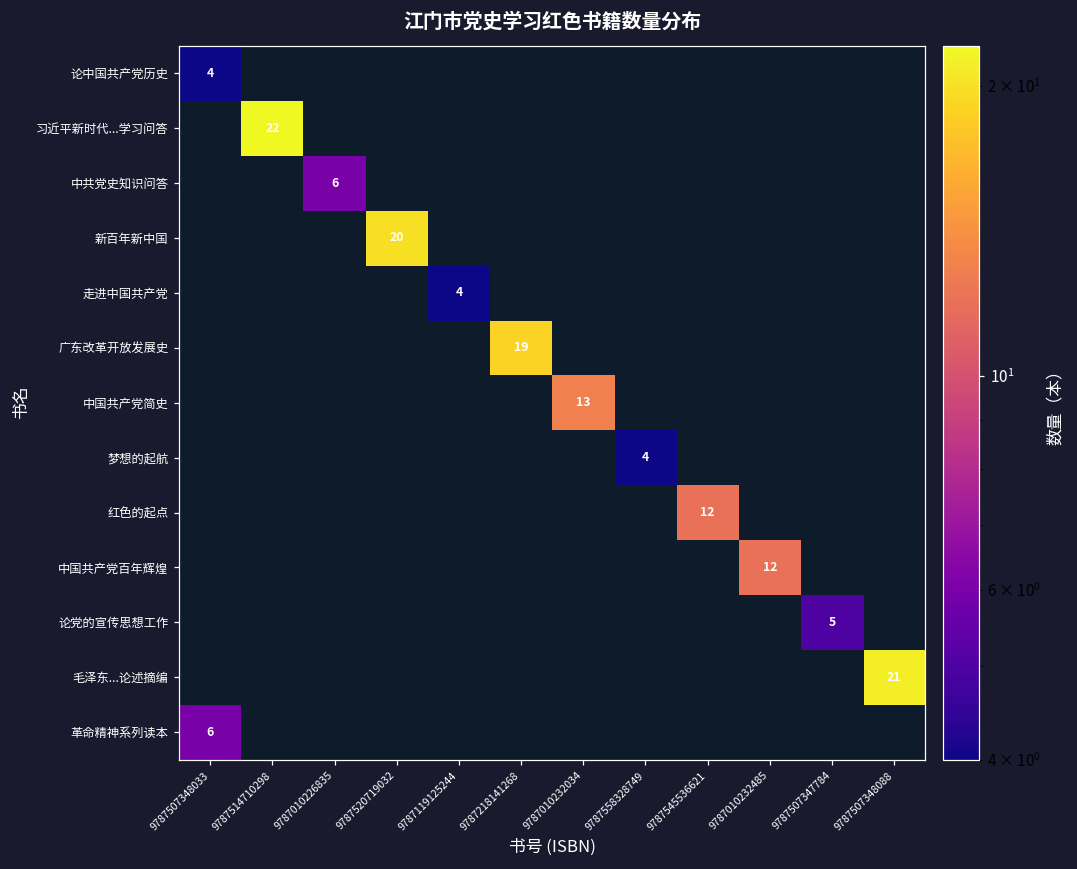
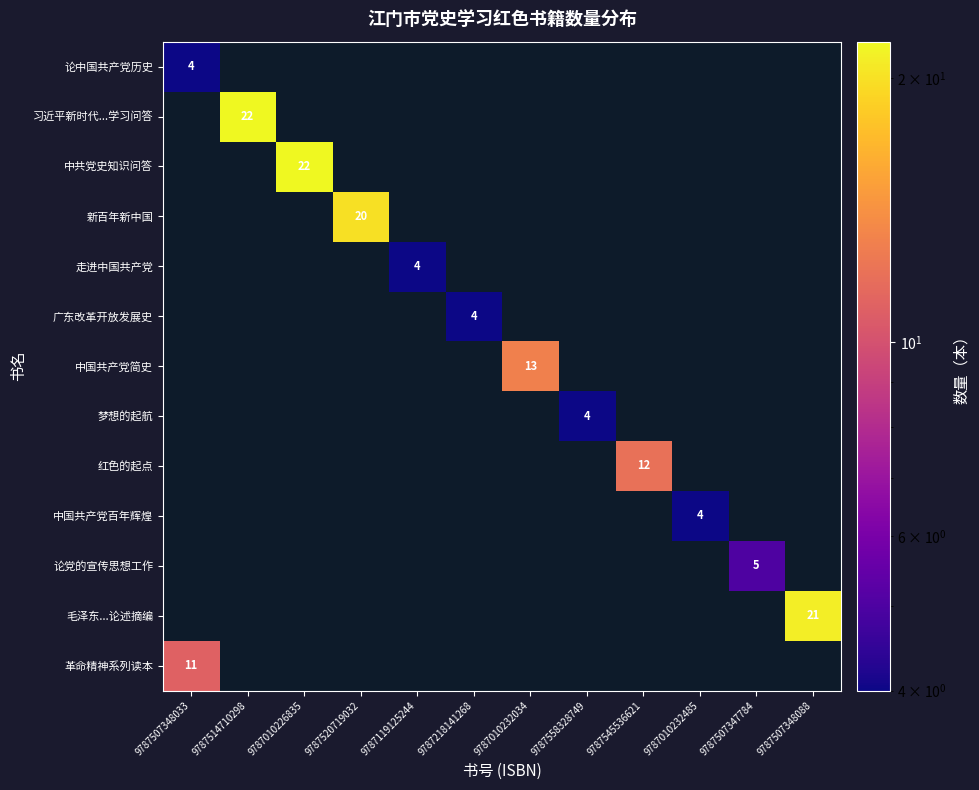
  {
    "论中国共产党历史": {
      "9787507348033": 4
    },
    "习近平新时代...学习问答": {
      "9787514710298": 22
    },
    "中共党史知识问答": {
-     "9787010226835": 6
+     "9787010226835": 22
    },
    "新百年新中国": {
      "9787520719032": 20
    },
    "走进中国共产党": {
      "9787119125244": 4
    },
    "广东改革开放发展史": {
-     "9787218141268": 19
+     "9787218141268": 4
    },
    "中国共产党简史": {
      "9787010232034": 13
    },
    "梦想的起航": {
      "9787558328749": 4
    },
    "红色的起点": {
      "9787545536621": 12
    },
    "中国共产党百年辉煌": {
-     "9787010232485": 12
+     "9787010232485": 4
    },
    "论党的宣传思想工作": {
      "9787507347784": 5
    },
    "毛泽东...论述摘编": {
      "9787507348088": 21
    },
    "革命精神系列读本": {
-     "9787507348033": 6
+     "9787507348033": 11
    }
  }
